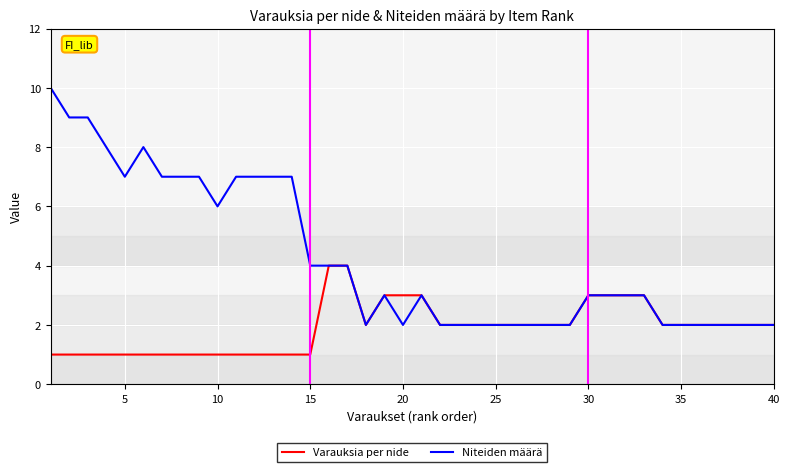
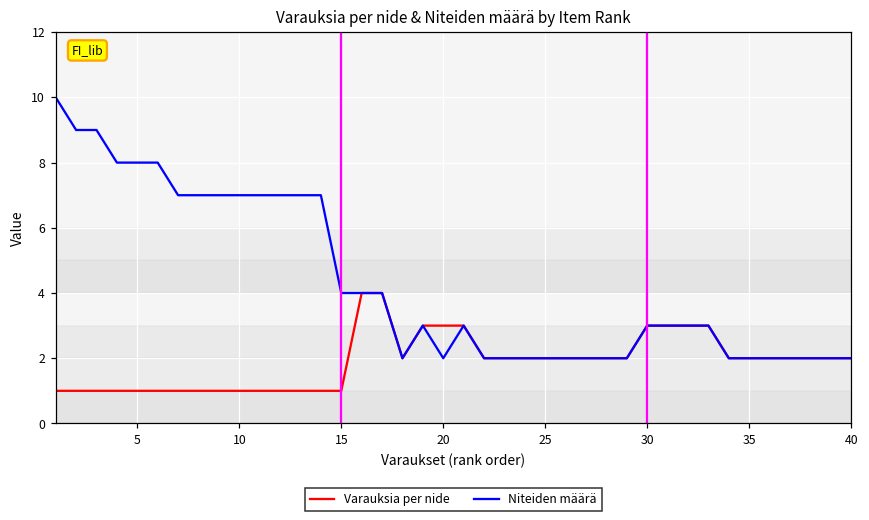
  {
    "Varauksia per nide": {
      "5": 1,
      "10": 1,
      "15": 1,
      "20": 3
    },
    "Niteiden määrä": {
-     "5": 7,
-     "10": 6,
+     "5": 8,
+     "10": 7,
      "15": 4,
      "20": 2
    }
  }
